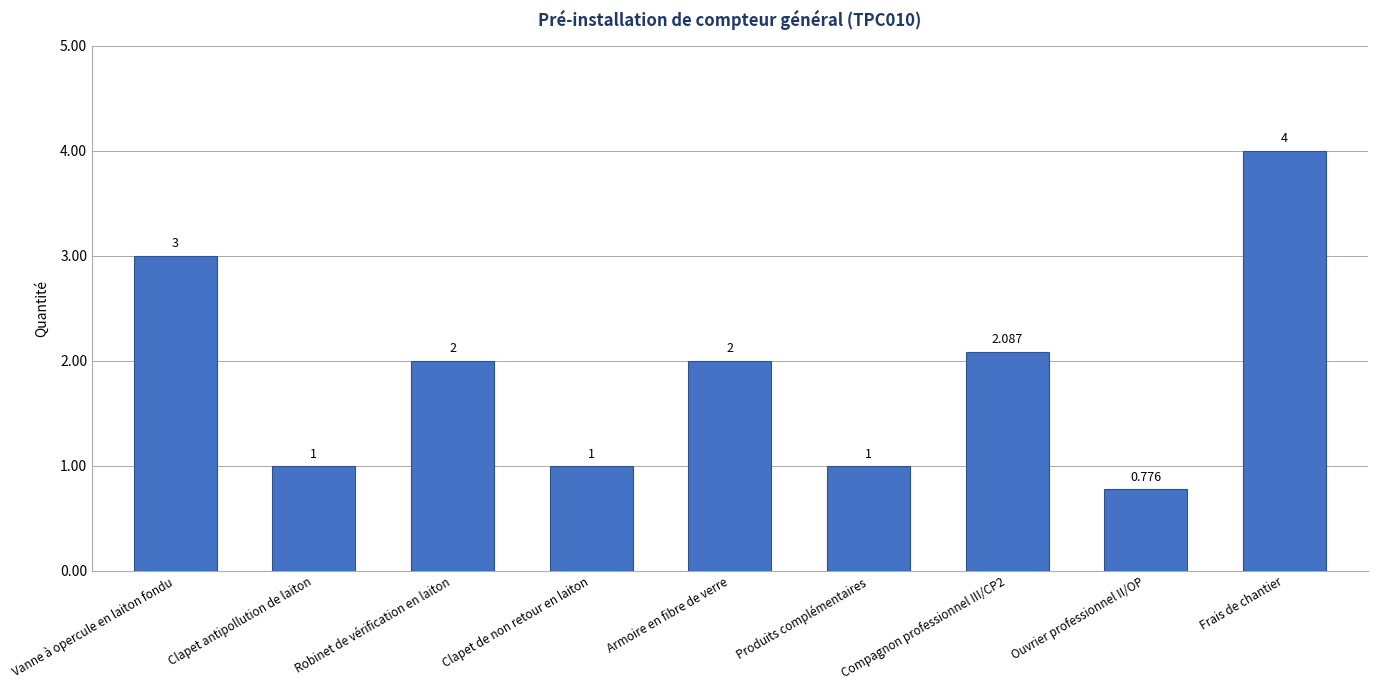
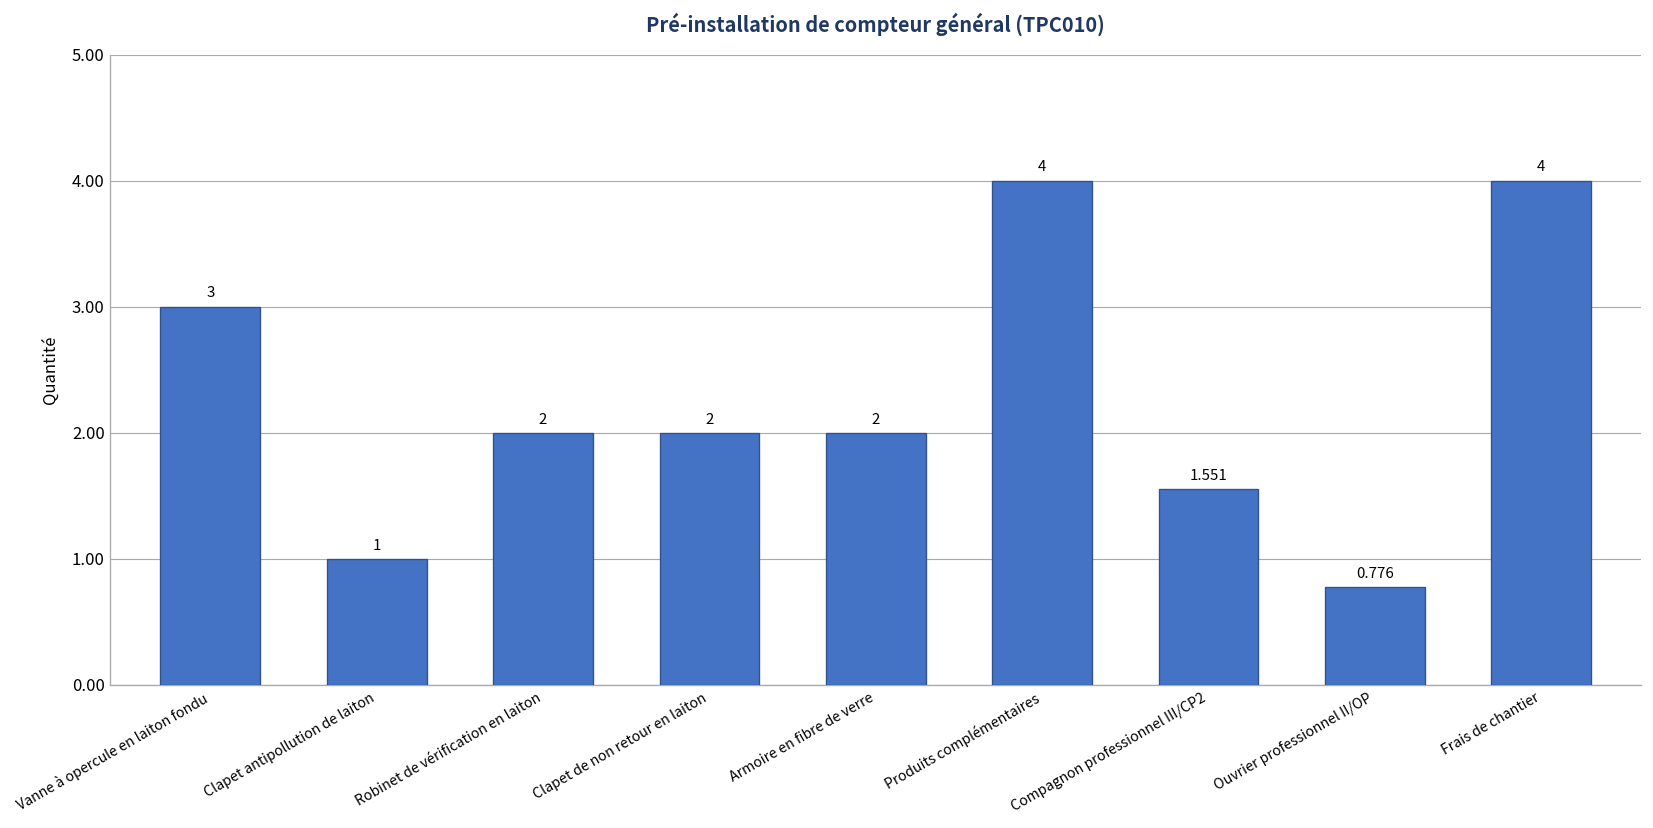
  {
    "Vanne à opercule en laiton fondu": 3,
    "Clapet antipollution de laiton": 1,
    "Robinet de vérification en laiton": 2,
-   "Clapet de non retour en laiton": 1,
+   "Clapet de non retour en laiton": 2,
    "Armoire en fibre de verre": 2,
-   "Produits complémentaires": 1,
-   "Compagnon professionnel III/CP2": 2.087,
+   "Produits complémentaires": 4,
+   "Compagnon professionnel III/CP2": 1.551,
    "Ouvrier professionnel II/OP": 0.776,
    "Frais de chantier": 4
  }
